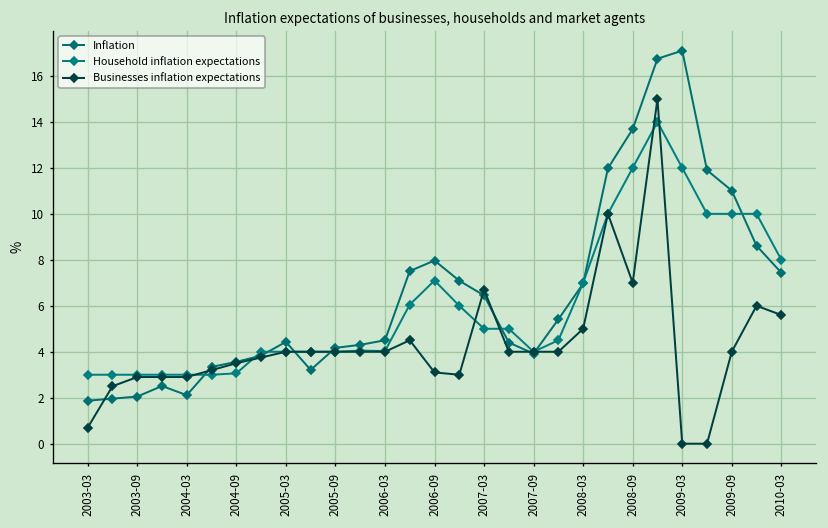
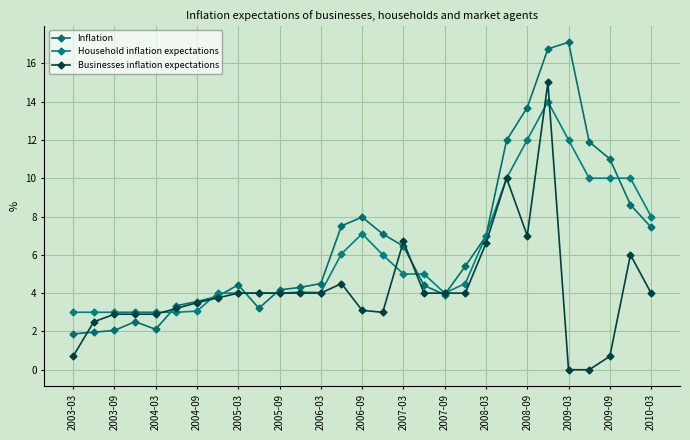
  {
    "Businesses inflation expectations": {
      "2003-03": 0.7,
      "2006-09": 3.1,
      "2007-03": 6.7,
-     "2008-03": 5.0,
+     "2008-03": 6.6,
      "2008-09": 7.0,
      "2009-03": 0.0,
-     "2009-09": 4.0,
-     "2010-03": 5.6
+     "2009-09": 0.7,
+     "2010-03": 4.0
    }
  }
